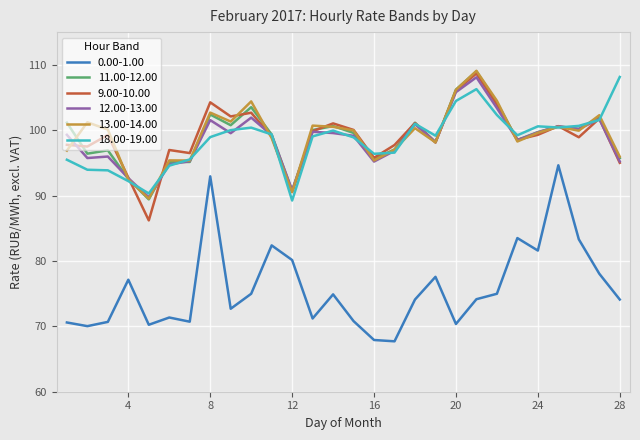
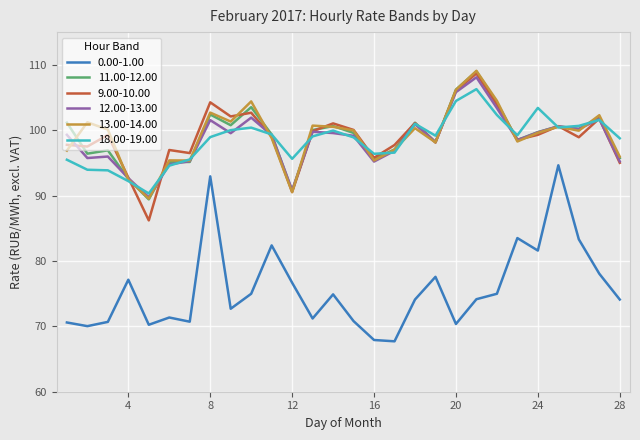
  {
    "0.00-1.00": {
      "4": 77,
      "8": 93,
-     "12": 80,
+     "12": 77,
      "16": 68,
      "20": 70,
      "24": 82,
      "28": 74
    },
    "12.00-13.00": {
      "8": 102
    },
    "18.00-19.00": {
      "8": 99,
-     "12": 89,
+     "12": 96,
      "16": 96,
      "20": 104,
-     "24": 101,
-     "28": 108
+     "24": 103,
+     "28": 99
    }
  }
